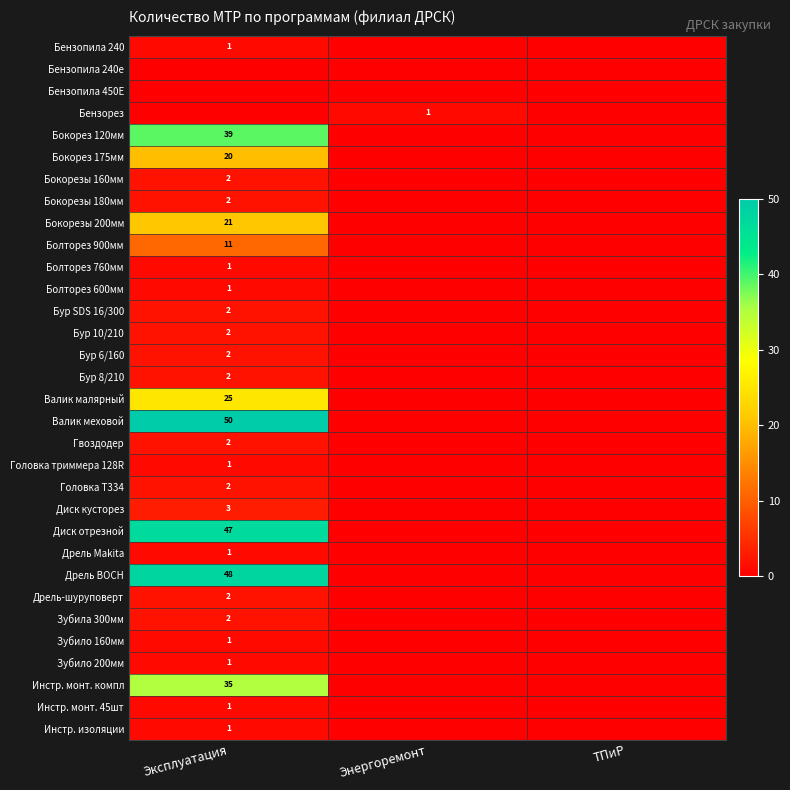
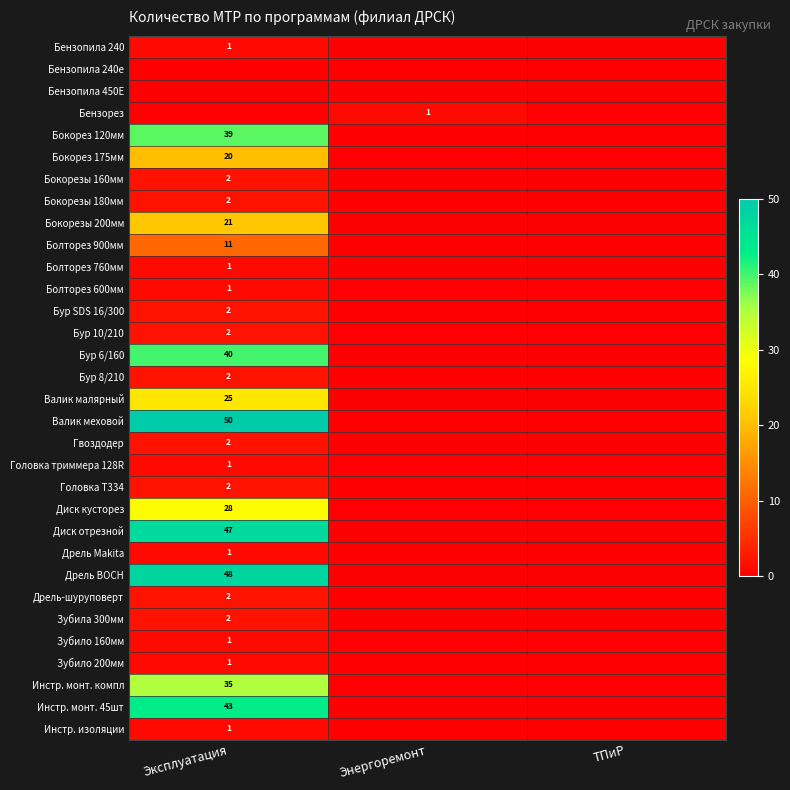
  {
    "Бензопила 240": {
      "Эксплуатация": 1
    },
    "Бензорез": {
      "Энергоремонт": 1
    },
    "Бокорез 120мм": {
      "Эксплуатация": 39
    },
    "Бокорез 175мм": {
      "Эксплуатация": 20
    },
    "Бокорезы 160мм": {
      "Эксплуатация": 2
    },
    "Бокорезы 180мм": {
      "Эксплуатация": 2
    },
    "Бокорезы 200мм": {
      "Эксплуатация": 21
    },
    "Болторез 900мм": {
      "Эксплуатация": 11
    },
    "Болторез 760мм": {
      "Эксплуатация": 1
    },
    "Болторез 600мм": {
      "Эксплуатация": 1
    },
    "Бур SDS 16/300": {
      "Эксплуатация": 2
    },
    "Бур 10/210": {
      "Эксплуатация": 2
    },
    "Бур 6/160": {
-     "Эксплуатация": 2
+     "Эксплуатация": 40
    },
    "Бур 8/210": {
      "Эксплуатация": 2
    },
    "Валик малярный": {
      "Эксплуатация": 25
    },
    "Валик меховой": {
      "Эксплуатация": 50
    },
    "Гвоздодер": {
      "Эксплуатация": 2
    },
    "Головка триммера 128R": {
      "Эксплуатация": 1
    },
    "Головка Т334": {
      "Эксплуатация": 2
    },
    "Диск кусторез": {
-     "Эксплуатация": 3
+     "Эксплуатация": 28
    },
    "Диск отрезной": {
      "Эксплуатация": 47
    },
    "Дрель Makita": {
      "Эксплуатация": 1
    },
    "Дрель BOCH": {
      "Эксплуатация": 48
    },
    "Дрель-шуруповерт": {
      "Эксплуатация": 2
    },
    "Зубила 300мм": {
      "Эксплуатация": 2
    },
    "Зубило 160мм": {
      "Эксплуатация": 1
    },
    "Зубило 200мм": {
      "Эксплуатация": 1
    },
    "Инстр. монт. компл": {
      "Эксплуатация": 35
    },
    "Инстр. монт. 45шт": {
-     "Эксплуатация": 1
+     "Эксплуатация": 43
    },
    "Инстр. изоляции": {
      "Эксплуатация": 1
    }
  }
